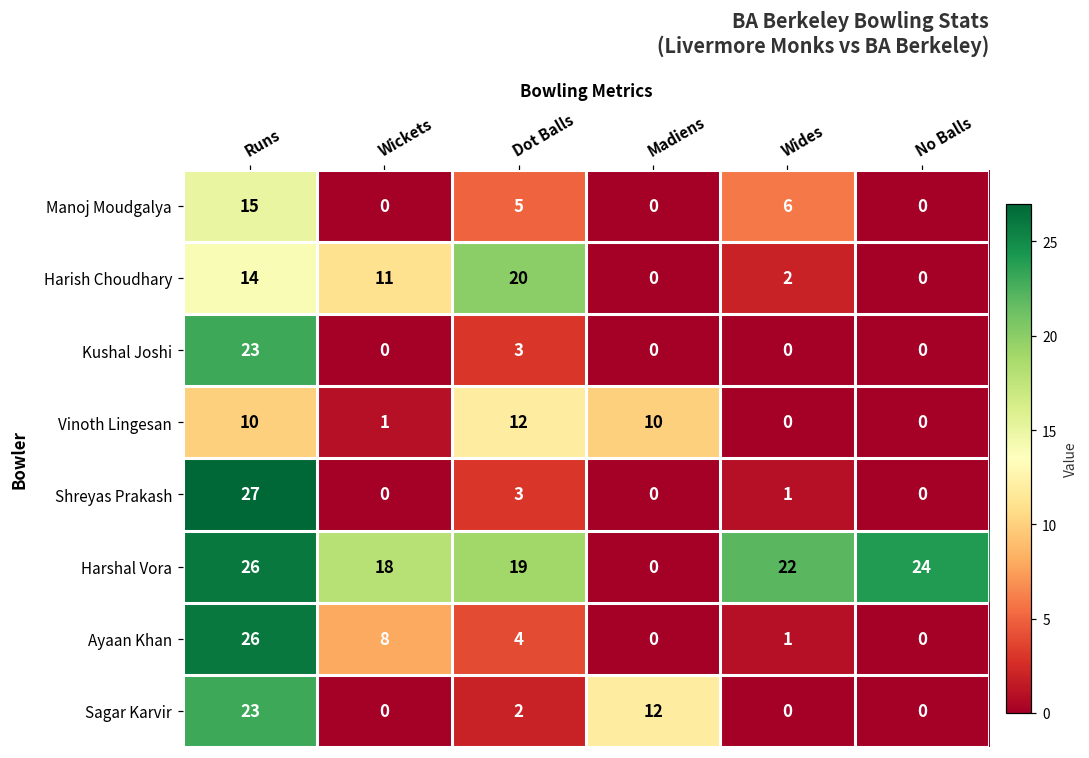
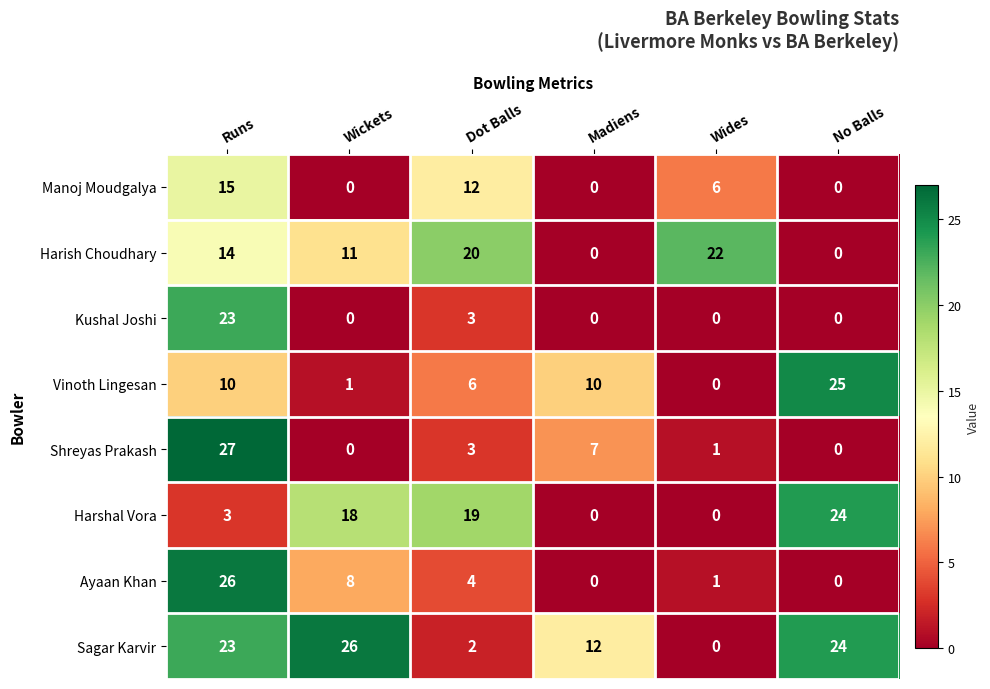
  {
    "Manoj Moudgalya": {
      "Runs": 15,
      "Wickets": 0,
-     "Dot Balls": 5,
+     "Dot Balls": 12,
      "Madiens": 0,
      "Wides": 6,
      "No Balls": 0
    },
    "Harish Choudhary": {
      "Runs": 14,
      "Wickets": 11,
      "Dot Balls": 20,
      "Madiens": 0,
-     "Wides": 2,
+     "Wides": 22,
      "No Balls": 0
    },
    "Kushal Joshi": {
      "Runs": 23,
      "Wickets": 0,
      "Dot Balls": 3,
      "Madiens": 0,
      "Wides": 0,
      "No Balls": 0
    },
    "Vinoth Lingesan": {
      "Runs": 10,
      "Wickets": 1,
-     "Dot Balls": 12,
+     "Dot Balls": 6,
      "Madiens": 10,
      "Wides": 0,
-     "No Balls": 0
+     "No Balls": 25
    },
    "Shreyas Prakash": {
      "Runs": 27,
      "Wickets": 0,
      "Dot Balls": 3,
-     "Madiens": 0,
+     "Madiens": 7,
      "Wides": 1,
      "No Balls": 0
    },
    "Harshal Vora": {
-     "Runs": 26,
+     "Runs": 3,
      "Wickets": 18,
      "Dot Balls": 19,
      "Madiens": 0,
-     "Wides": 22,
+     "Wides": 0,
      "No Balls": 24
    },
    "Ayaan Khan": {
      "Runs": 26,
      "Wickets": 8,
      "Dot Balls": 4,
      "Madiens": 0,
      "Wides": 1,
      "No Balls": 0
    },
    "Sagar Karvir": {
      "Runs": 23,
-     "Wickets": 0,
+     "Wickets": 26,
      "Dot Balls": 2,
      "Madiens": 12,
      "Wides": 0,
-     "No Balls": 0
+     "No Balls": 24
    }
  }
